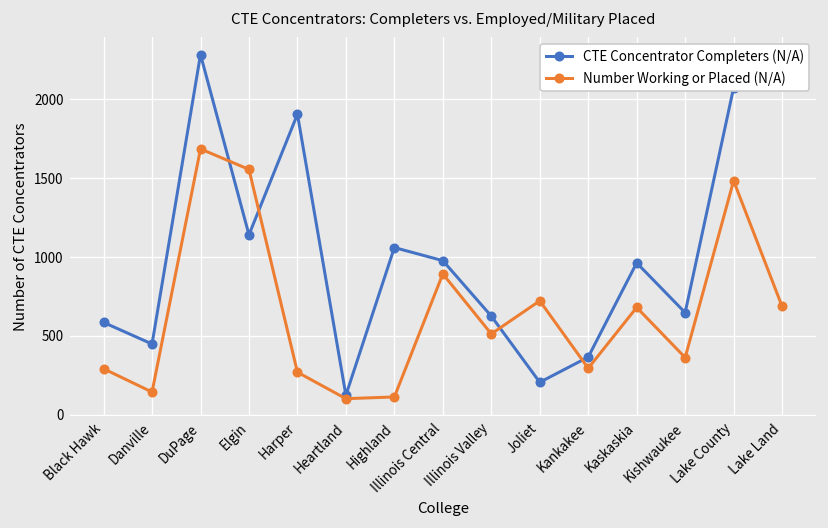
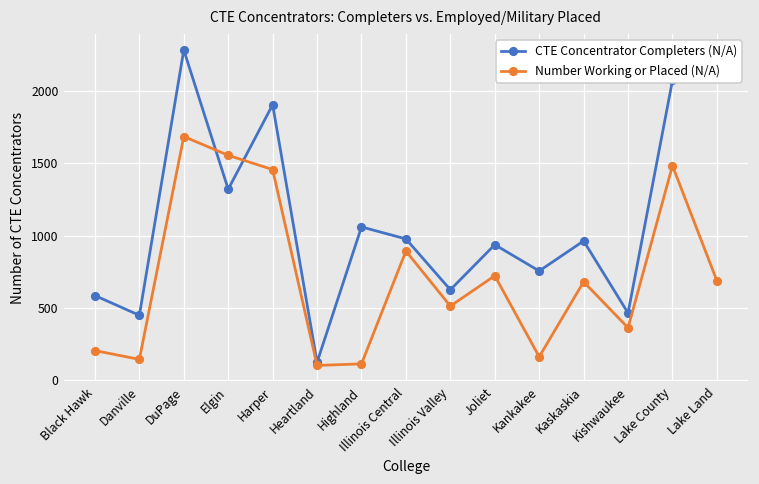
  {
    "CTE Concentrator Completers (N/A)": {
      "Black Hawk": 590,
      "Danville": 450,
      "DuPage": 2290,
-     "Elgin": 1140,
+     "Elgin": 1320,
      "Harper": 1910,
      "Heartland": 120,
      "Highland": 1060,
      "Illinois Central": 980,
      "Illinois Valley": 630,
-     "Joliet": 210,
-     "Kankakee": 370,
+     "Joliet": 940,
+     "Kankakee": 760,
      "Kaskaskia": 960,
-     "Kishwaukee": 650
+     "Kishwaukee": 460
    },
    "Number Working or Placed (N/A)": {
-     "Black Hawk": 290,
+     "Black Hawk": 200,
      "Danville": 140,
      "DuPage": 1690,
      "Elgin": 1560,
-     "Harper": 270,
+     "Harper": 1460,
      "Heartland": 100,
      "Highland": 110,
      "Illinois Central": 890,
      "Illinois Valley": 510,
      "Joliet": 720,
-     "Kankakee": 290,
+     "Kankakee": 160,
      "Kaskaskia": 680,
      "Kishwaukee": 360,
      "Lake County": 1480,
      "Lake Land": 690
    }
  }
